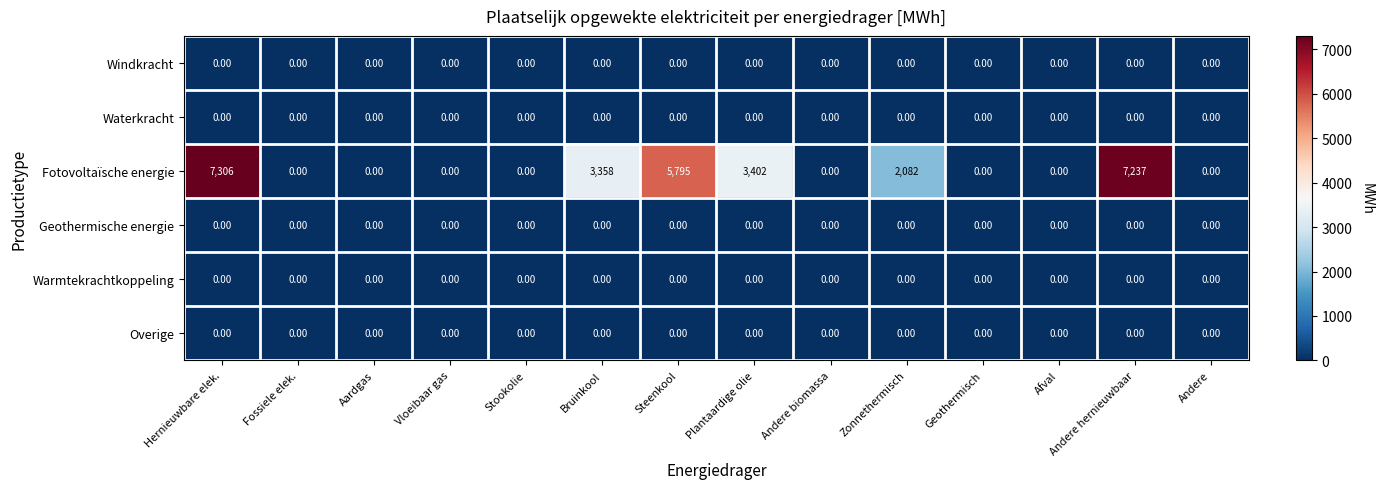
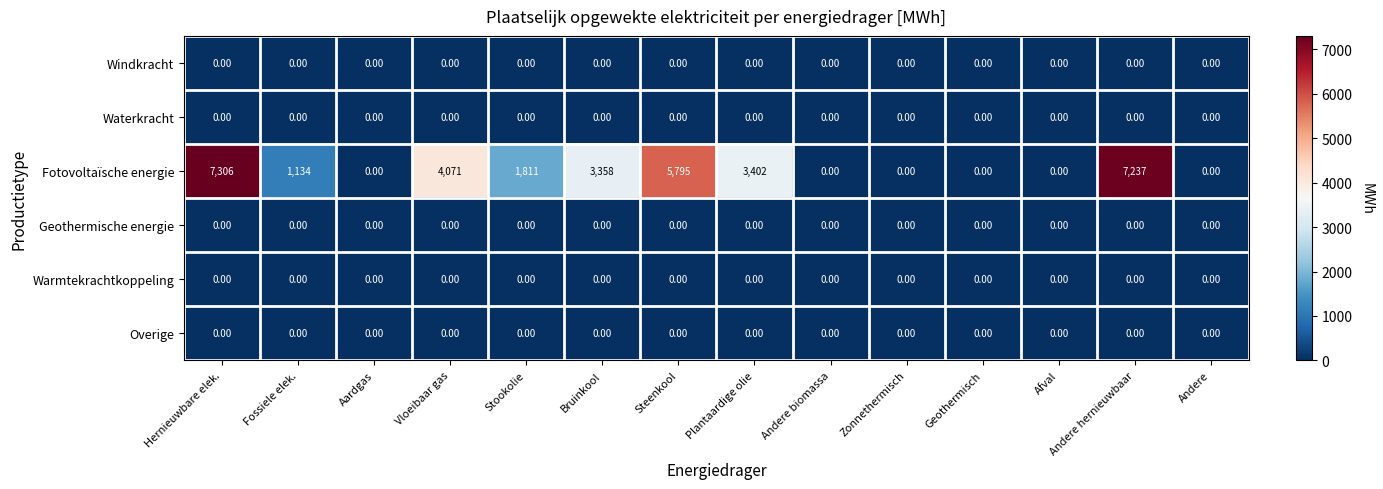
  {
    "Windkracht": {
      "Hernieuwbare elek.": "0.00",
      "Fossiele elek.": "0.00",
      "Aardgas": "0.00",
      "Vloeibaar gas": "0.00",
      "Stookolie": "0.00",
      "Bruinkool": "0.00",
      "Steenkool": "0.00",
      "Plantaardige olie": "0.00",
      "Andere biomassa": "0.00",
      "Zonnethermisch": "0.00",
      "Geothermisch": "0.00",
      "Afval": "0.00",
      "Andere hernieuwbaar": "0.00",
      "Andere": "0.00"
    },
    "Waterkracht": {
      "Hernieuwbare elek.": "0.00",
      "Fossiele elek.": "0.00",
      "Aardgas": "0.00",
      "Vloeibaar gas": "0.00",
      "Stookolie": "0.00",
      "Bruinkool": "0.00",
      "Steenkool": "0.00",
      "Plantaardige olie": "0.00",
      "Andere biomassa": "0.00",
      "Zonnethermisch": "0.00",
      "Geothermisch": "0.00",
      "Afval": "0.00",
      "Andere hernieuwbaar": "0.00",
      "Andere": "0.00"
    },
    "Fotovoltaïsche energie": {
      "Hernieuwbare elek.": "7,306",
-     "Fossiele elek.": "0.00",
+     "Fossiele elek.": "1,134",
      "Aardgas": "0.00",
-     "Vloeibaar gas": "0.00",
-     "Stookolie": "0.00",
+     "Vloeibaar gas": "4,071",
+     "Stookolie": "1,811",
      "Bruinkool": "3,358",
      "Steenkool": "5,795",
      "Plantaardige olie": "3,402",
      "Andere biomassa": "0.00",
-     "Zonnethermisch": "2,082",
+     "Zonnethermisch": "0.00",
      "Geothermisch": "0.00",
      "Afval": "0.00",
      "Andere hernieuwbaar": "7,237",
      "Andere": "0.00"
    },
    "Geothermische energie": {
      "Hernieuwbare elek.": "0.00",
      "Fossiele elek.": "0.00",
      "Aardgas": "0.00",
      "Vloeibaar gas": "0.00",
      "Stookolie": "0.00",
      "Bruinkool": "0.00",
      "Steenkool": "0.00",
      "Plantaardige olie": "0.00",
      "Andere biomassa": "0.00",
      "Zonnethermisch": "0.00",
      "Geothermisch": "0.00",
      "Afval": "0.00",
      "Andere hernieuwbaar": "0.00",
      "Andere": "0.00"
    },
    "Warmtekrachtkoppeling": {
      "Hernieuwbare elek.": "0.00",
      "Fossiele elek.": "0.00",
      "Aardgas": "0.00",
      "Vloeibaar gas": "0.00",
      "Stookolie": "0.00",
      "Bruinkool": "0.00",
      "Steenkool": "0.00",
      "Plantaardige olie": "0.00",
      "Andere biomassa": "0.00",
      "Zonnethermisch": "0.00",
      "Geothermisch": "0.00",
      "Afval": "0.00",
      "Andere hernieuwbaar": "0.00",
      "Andere": "0.00"
    },
    "Overige": {
      "Hernieuwbare elek.": "0.00",
      "Fossiele elek.": "0.00",
      "Aardgas": "0.00",
      "Vloeibaar gas": "0.00",
      "Stookolie": "0.00",
      "Bruinkool": "0.00",
      "Steenkool": "0.00",
      "Plantaardige olie": "0.00",
      "Andere biomassa": "0.00",
      "Zonnethermisch": "0.00",
      "Geothermisch": "0.00",
      "Afval": "0.00",
      "Andere hernieuwbaar": "0.00",
      "Andere": "0.00"
    }
  }
